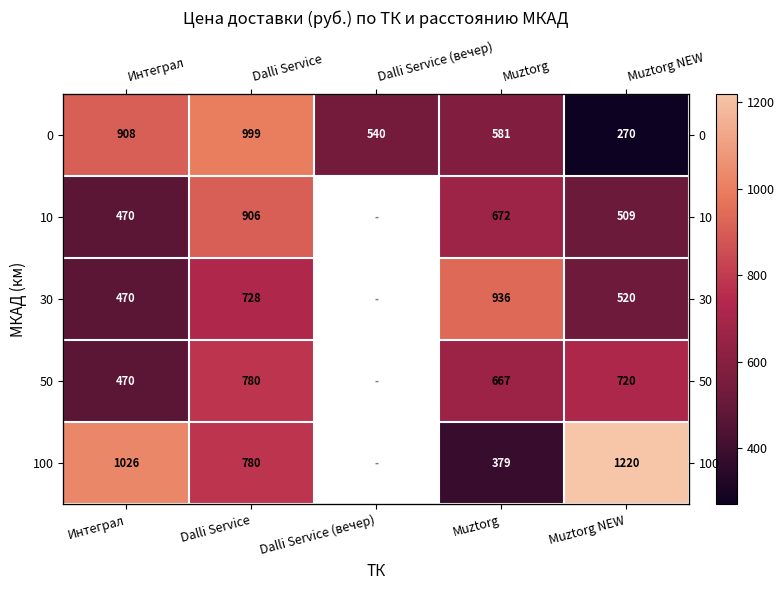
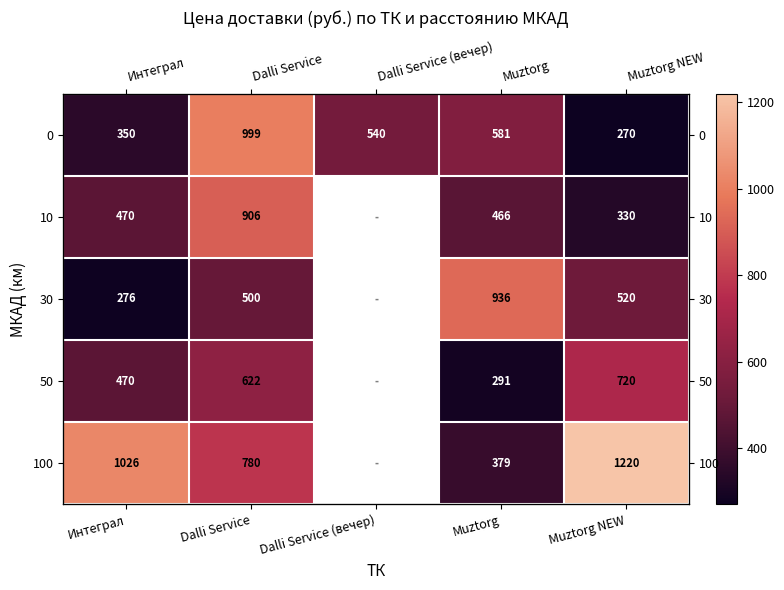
  {
    "0": {
-     "Интеграл": 908,
+     "Интеграл": 350,
      "Dalli Service": 999,
      "Dalli Service (вечер)": 540,
      "Muztorg": 581,
      "Muztorg NEW": 270
    },
    "10": {
      "Интеграл": 470,
      "Dalli Service": 906,
-     "Muztorg": 672,
-     "Muztorg NEW": 509
+     "Muztorg": 466,
+     "Muztorg NEW": 330
    },
    "30": {
-     "Интеграл": 470,
-     "Dalli Service": 728,
+     "Интеграл": 276,
+     "Dalli Service": 500,
      "Muztorg": 936,
      "Muztorg NEW": 520
    },
    "50": {
      "Интеграл": 470,
-     "Dalli Service": 780,
-     "Muztorg": 667,
+     "Dalli Service": 622,
+     "Muztorg": 291,
      "Muztorg NEW": 720
    },
    "100": {
      "Интеграл": 1026,
      "Dalli Service": 780,
      "Muztorg": 379,
      "Muztorg NEW": 1220
    }
  }
